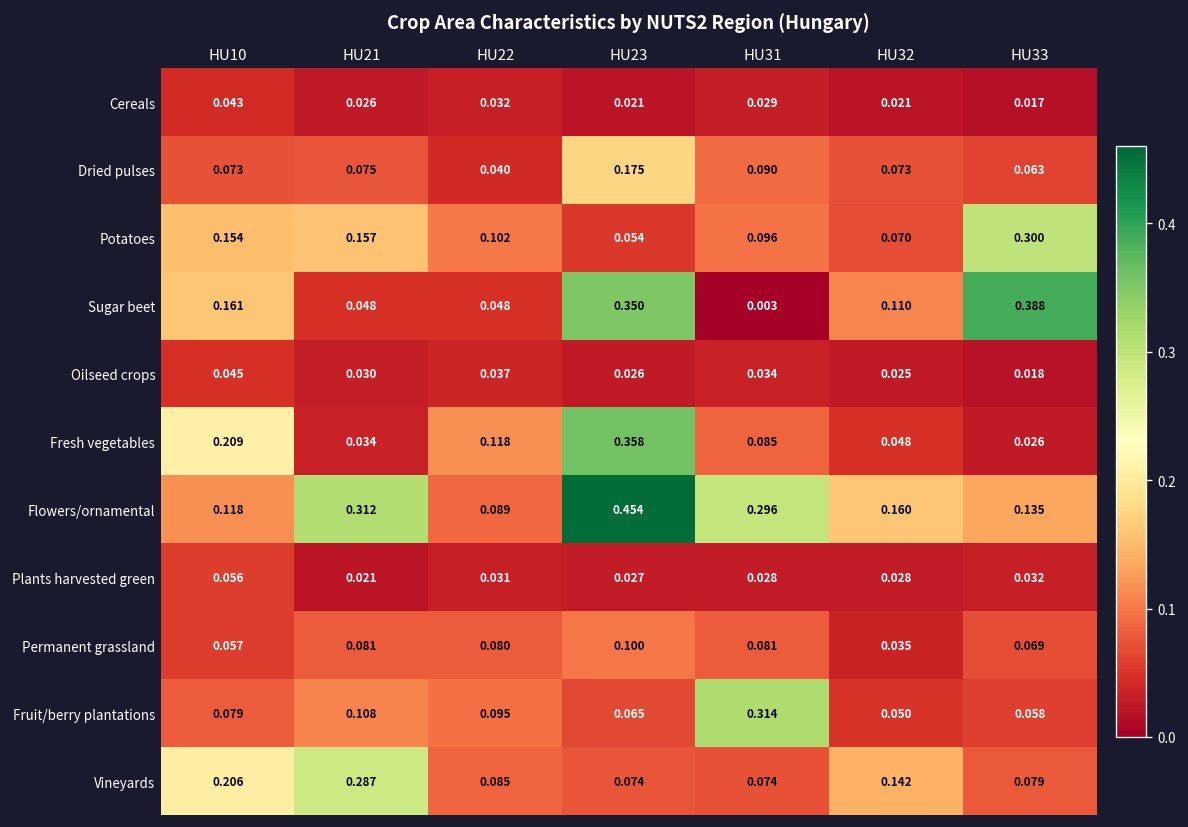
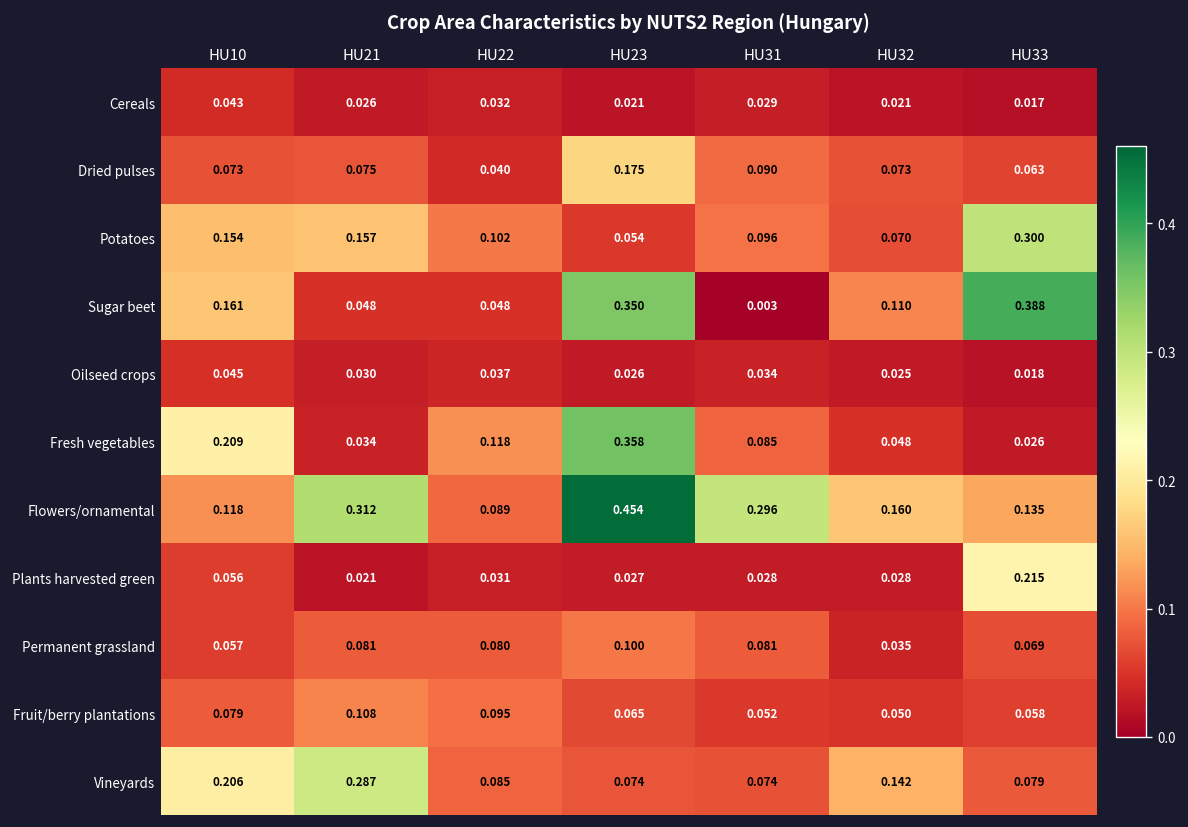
  {
    "Cereals": {
      "HU10": 0.043,
      "HU21": 0.026,
      "HU22": 0.032,
      "HU23": 0.021,
      "HU31": 0.029,
      "HU32": 0.021,
      "HU33": 0.017
    },
    "Dried pulses": {
      "HU10": 0.073,
      "HU21": 0.075,
      "HU22": 0.040,
      "HU23": 0.175,
      "HU31": 0.090,
      "HU32": 0.073,
      "HU33": 0.063
    },
    "Potatoes": {
      "HU10": 0.154,
      "HU21": 0.157,
      "HU22": 0.102,
      "HU23": 0.054,
      "HU31": 0.096,
      "HU32": 0.070,
      "HU33": 0.300
    },
    "Sugar beet": {
      "HU10": 0.161,
      "HU21": 0.048,
      "HU22": 0.048,
      "HU23": 0.350,
      "HU31": 0.003,
      "HU32": 0.110,
      "HU33": 0.388
    },
    "Oilseed crops": {
      "HU10": 0.045,
      "HU21": 0.030,
      "HU22": 0.037,
      "HU23": 0.026,
      "HU31": 0.034,
      "HU32": 0.025,
      "HU33": 0.018
    },
    "Fresh vegetables": {
      "HU10": 0.209,
      "HU21": 0.034,
      "HU22": 0.118,
      "HU23": 0.358,
      "HU31": 0.085,
      "HU32": 0.048,
      "HU33": 0.026
    },
    "Flowers/ornamental": {
      "HU10": 0.118,
      "HU21": 0.312,
      "HU22": 0.089,
      "HU23": 0.454,
      "HU31": 0.296,
      "HU32": 0.160,
      "HU33": 0.135
    },
    "Plants harvested green": {
      "HU10": 0.056,
      "HU21": 0.021,
      "HU22": 0.031,
      "HU23": 0.027,
      "HU31": 0.028,
      "HU32": 0.028,
-     "HU33": 0.032
+     "HU33": 0.215
    },
    "Permanent grassland": {
      "HU10": 0.057,
      "HU21": 0.081,
      "HU22": 0.080,
      "HU23": 0.100,
      "HU31": 0.081,
      "HU32": 0.035,
      "HU33": 0.069
    },
    "Fruit/berry plantations": {
      "HU10": 0.079,
      "HU21": 0.108,
      "HU22": 0.095,
      "HU23": 0.065,
-     "HU31": 0.314,
+     "HU31": 0.052,
      "HU32": 0.050,
      "HU33": 0.058
    },
    "Vineyards": {
      "HU10": 0.206,
      "HU21": 0.287,
      "HU22": 0.085,
      "HU23": 0.074,
      "HU31": 0.074,
      "HU32": 0.142,
      "HU33": 0.079
    }
  }
